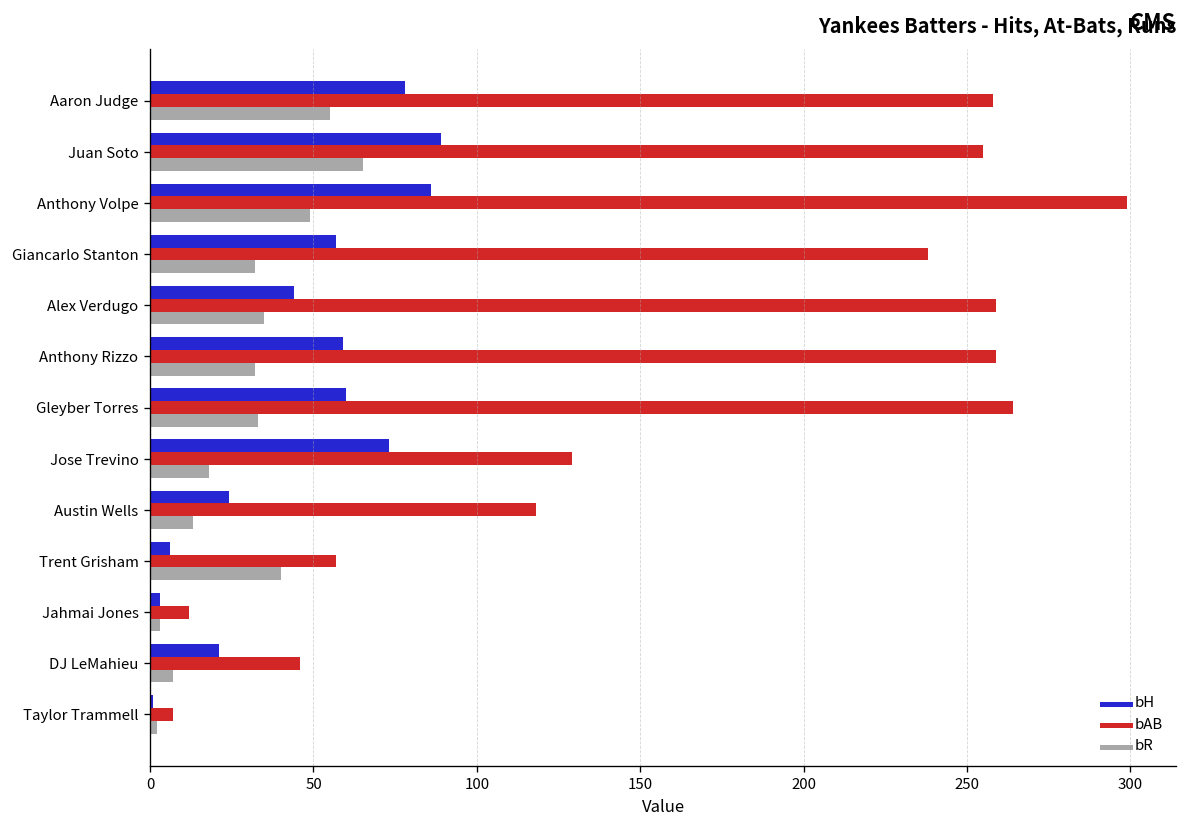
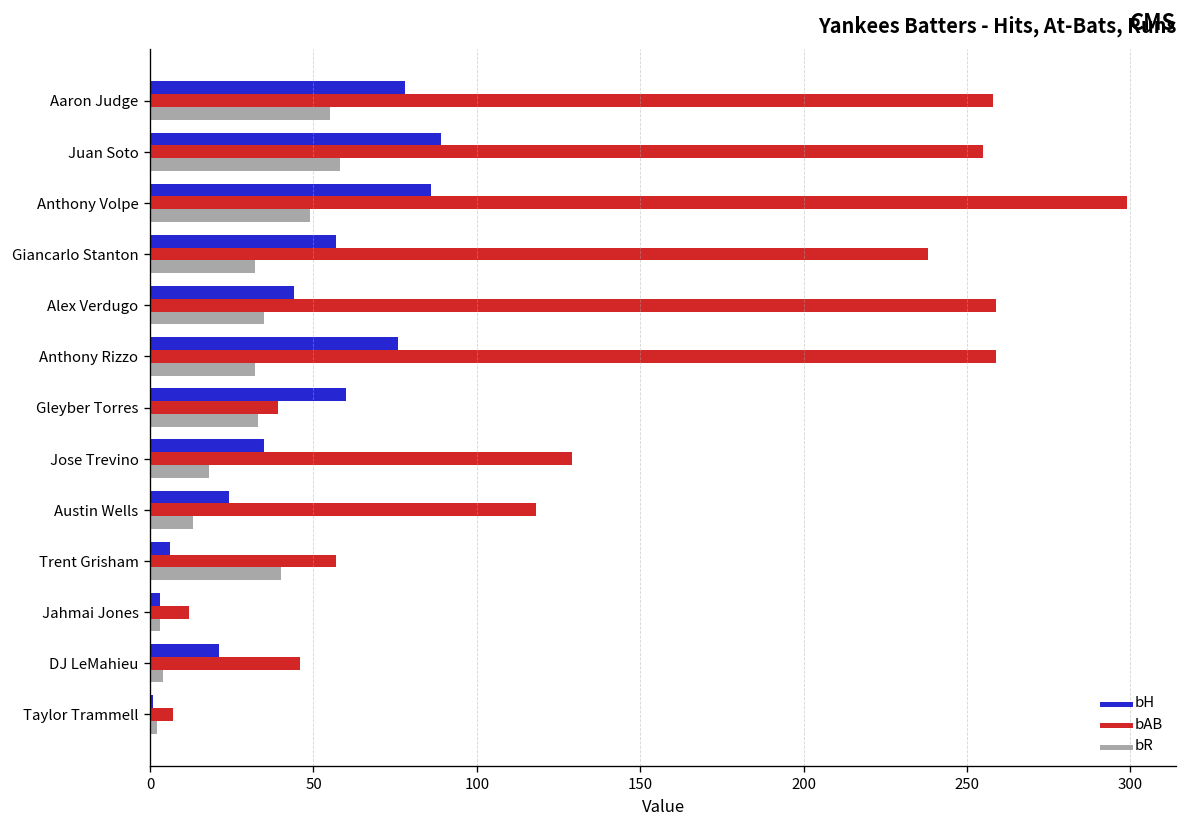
  {
    "bH": {
      "Aaron Judge": 78,
      "Juan Soto": 89,
      "Anthony Volpe": 86,
      "Giancarlo Stanton": 57,
      "Alex Verdugo": 44,
-     "Anthony Rizzo": 59,
+     "Anthony Rizzo": 76,
      "Gleyber Torres": 60,
-     "Jose Trevino": 73,
+     "Jose Trevino": 35,
      "Austin Wells": 24,
      "Trent Grisham": 6,
      "Jahmai Jones": 3,
      "DJ LeMahieu": 21,
      "Taylor Trammell": 1
    },
    "bAB": {
      "Aaron Judge": 258,
      "Juan Soto": 255,
      "Anthony Volpe": 299,
      "Giancarlo Stanton": 238,
      "Alex Verdugo": 259,
      "Anthony Rizzo": 259,
-     "Gleyber Torres": 264,
+     "Gleyber Torres": 39,
      "Jose Trevino": 129,
      "Austin Wells": 118,
      "Trent Grisham": 57,
      "Jahmai Jones": 12,
      "DJ LeMahieu": 46,
      "Taylor Trammell": 7
    },
    "bR": {
      "Aaron Judge": 55,
-     "Juan Soto": 65,
+     "Juan Soto": 58,
      "Anthony Volpe": 49,
      "Giancarlo Stanton": 32,
      "Alex Verdugo": 35,
      "Anthony Rizzo": 32,
      "Gleyber Torres": 33,
      "Jose Trevino": 18,
      "Austin Wells": 13,
      "Trent Grisham": 40,
      "Jahmai Jones": 3,
-     "DJ LeMahieu": 7,
+     "DJ LeMahieu": 4,
      "Taylor Trammell": 2
    }
  }
